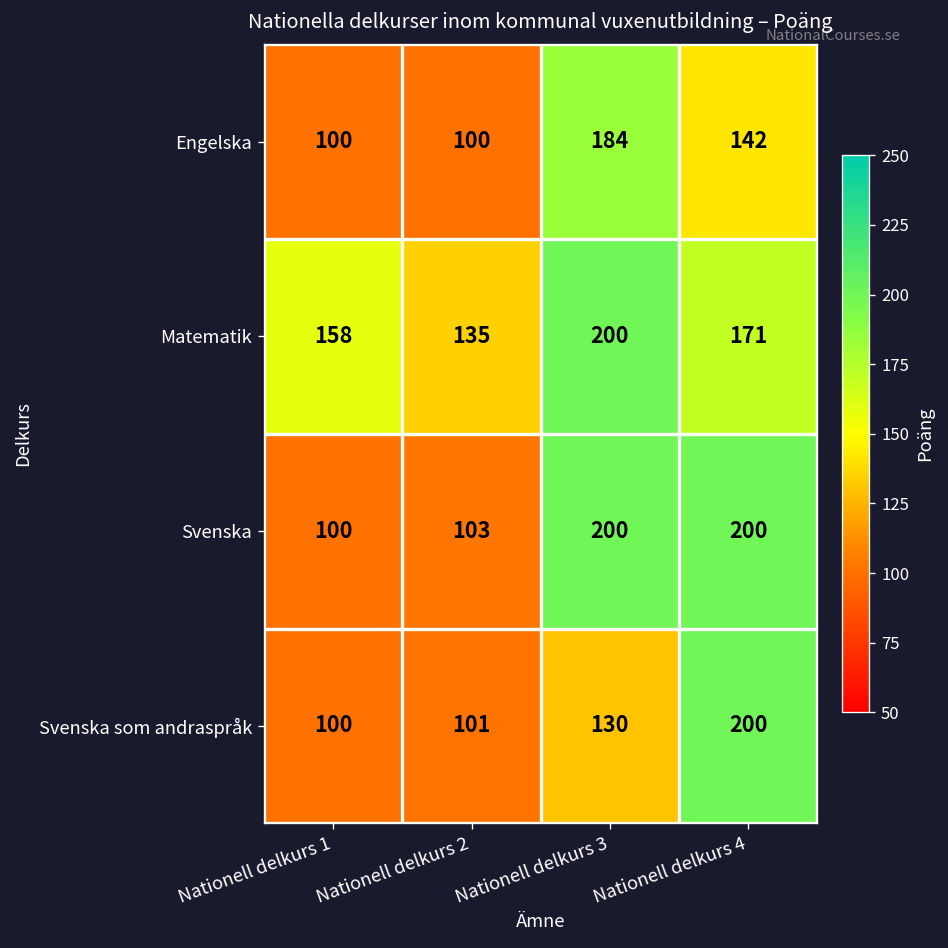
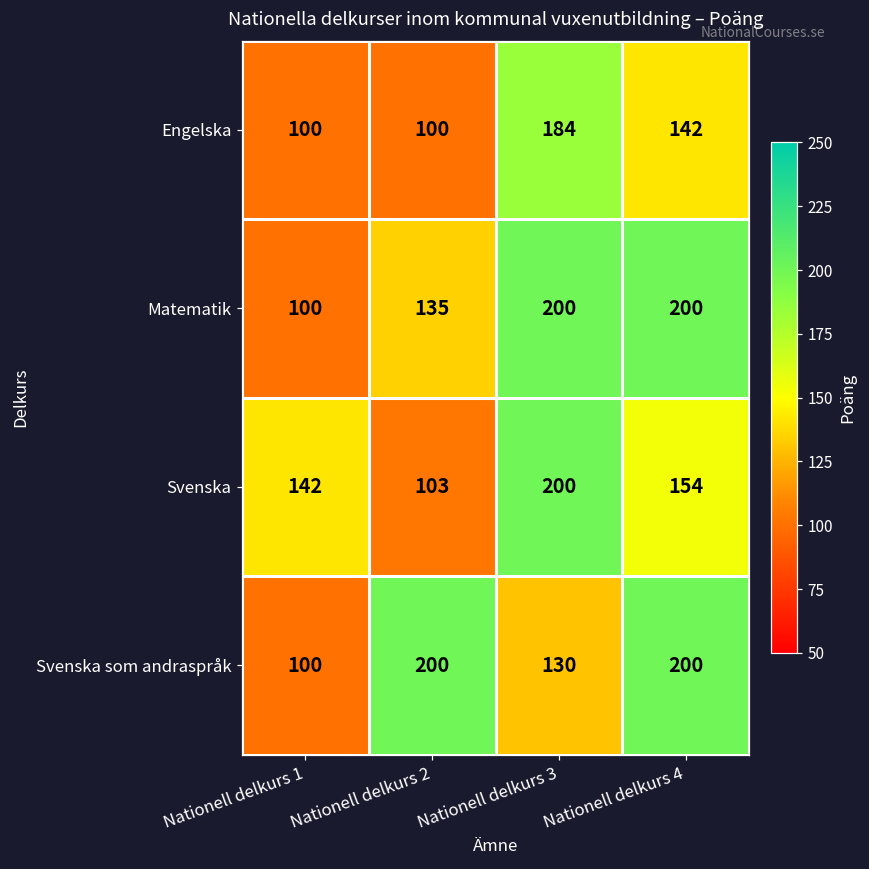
  {
    "Engelska": {
      "Nationell delkurs 1": 100,
      "Nationell delkurs 2": 100,
      "Nationell delkurs 3": 184,
      "Nationell delkurs 4": 142
    },
    "Matematik": {
-     "Nationell delkurs 1": 158,
+     "Nationell delkurs 1": 100,
      "Nationell delkurs 2": 135,
      "Nationell delkurs 3": 200,
-     "Nationell delkurs 4": 171
+     "Nationell delkurs 4": 200
    },
    "Svenska": {
-     "Nationell delkurs 1": 100,
+     "Nationell delkurs 1": 142,
      "Nationell delkurs 2": 103,
      "Nationell delkurs 3": 200,
-     "Nationell delkurs 4": 200
+     "Nationell delkurs 4": 154
    },
    "Svenska som andraspråk": {
      "Nationell delkurs 1": 100,
-     "Nationell delkurs 2": 101,
+     "Nationell delkurs 2": 200,
      "Nationell delkurs 3": 130,
      "Nationell delkurs 4": 200
    }
  }
